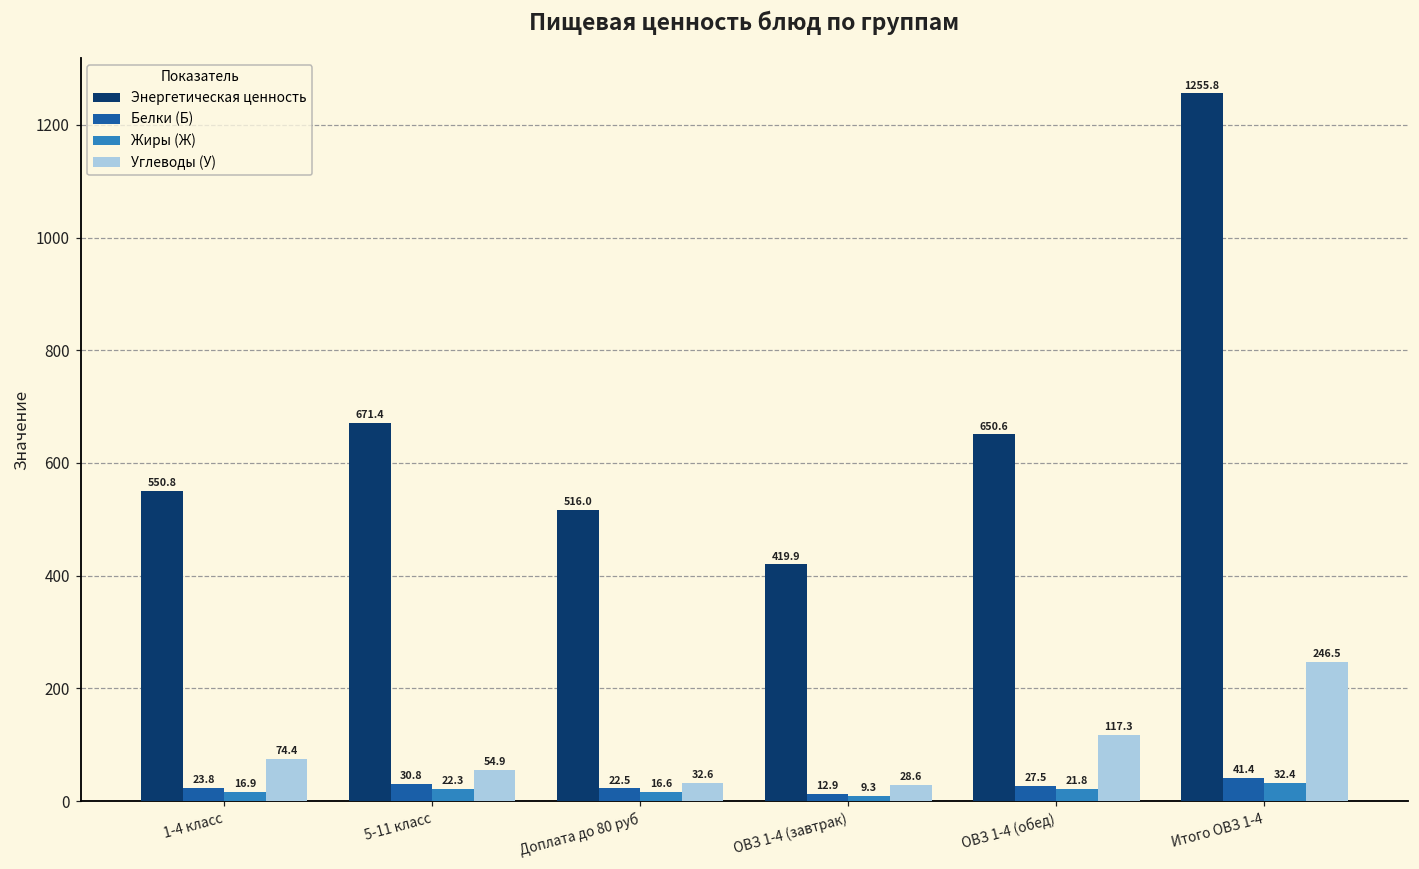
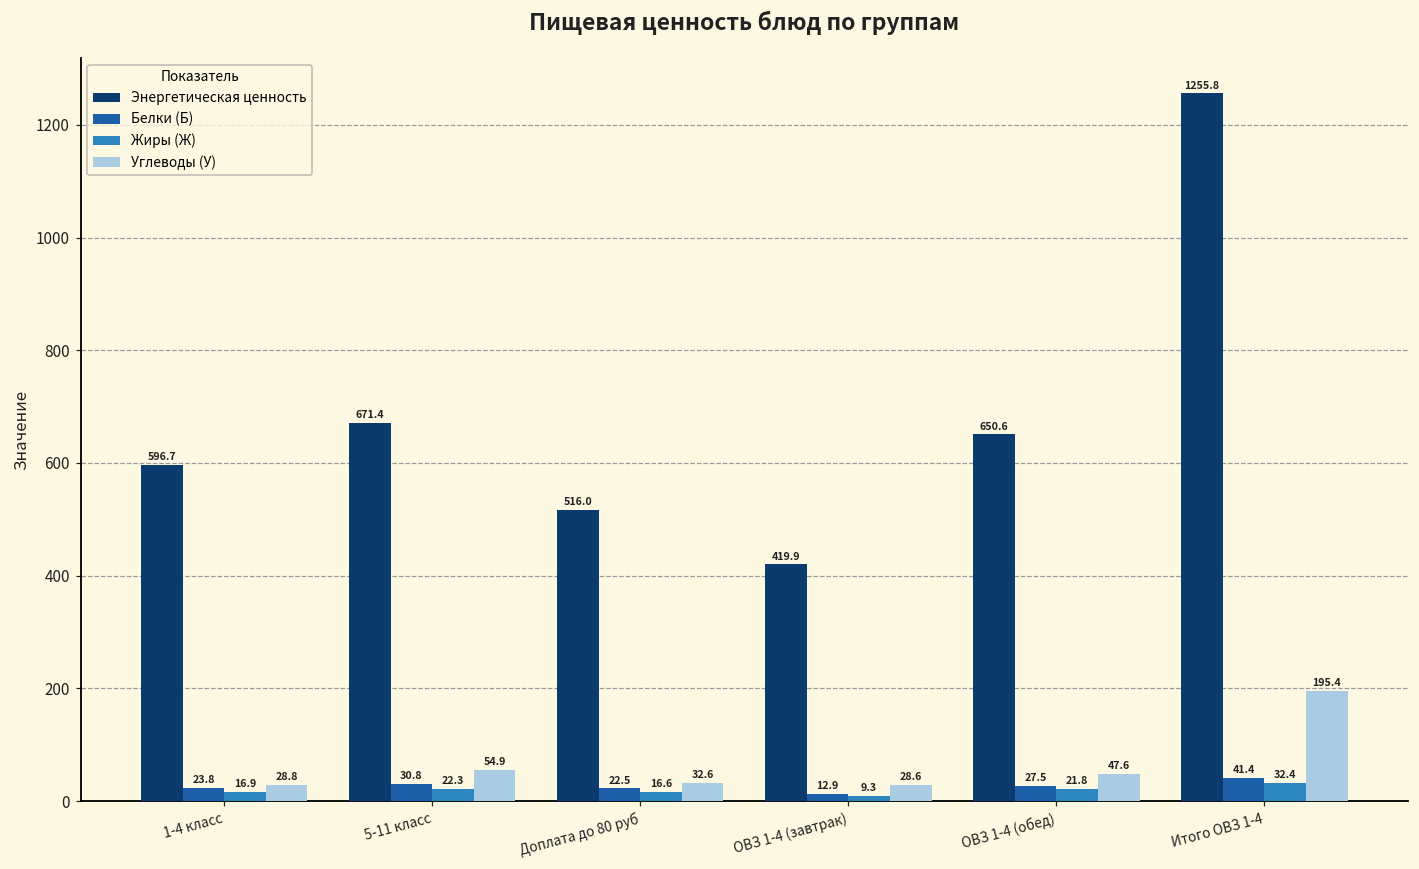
  {
    "Энергетическая ценность": {
-     "1-4 класс": 550.8,
+     "1-4 класс": 596.7,
      "5-11 класс": 671.4,
      "Доплата до 80 руб": 516.0,
      "ОВЗ 1-4 (завтрак)": 419.9,
      "ОВЗ 1-4 (обед)": 650.6,
      "Итого ОВЗ 1-4": 1255.8
    },
    "Углеводы (У)": {
-     "1-4 класс": 74.4,
+     "1-4 класс": 28.8,
      "5-11 класс": 54.9,
      "Доплата до 80 руб": 32.6,
      "ОВЗ 1-4 (завтрак)": 28.6,
-     "ОВЗ 1-4 (обед)": 117.3,
-     "Итого ОВЗ 1-4": 246.5
+     "ОВЗ 1-4 (обед)": 47.6,
+     "Итого ОВЗ 1-4": 195.4
    }
  }
